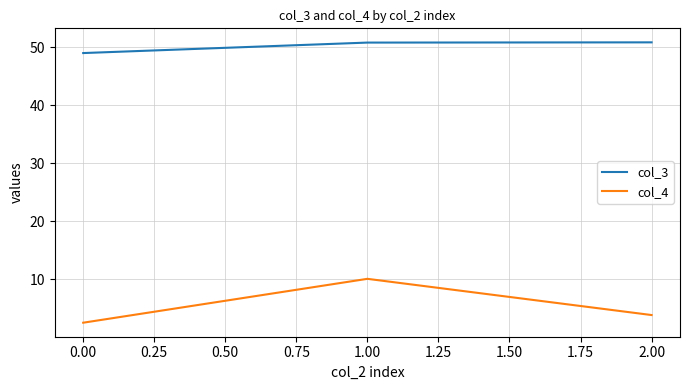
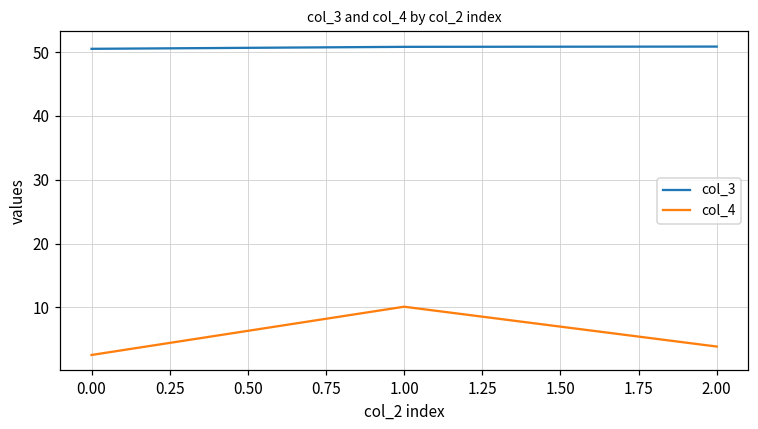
  {
    "col_3": {
-     "0.00": 49,
+     "0.00": 51,
      "1.00": 51,
      "2.00": 51
    },
    "col_4": {
      "0.00": 3,
      "1.00": 10,
      "2.00": 4
    }
  }
